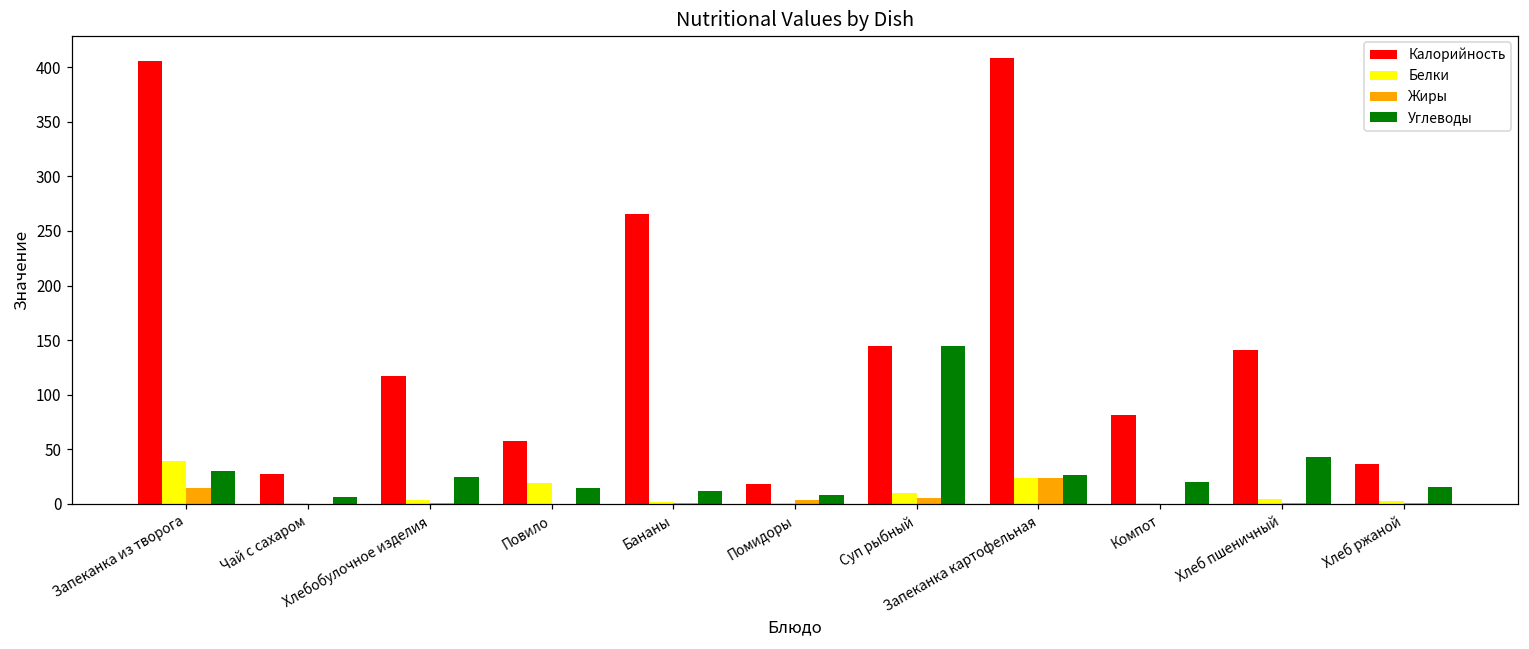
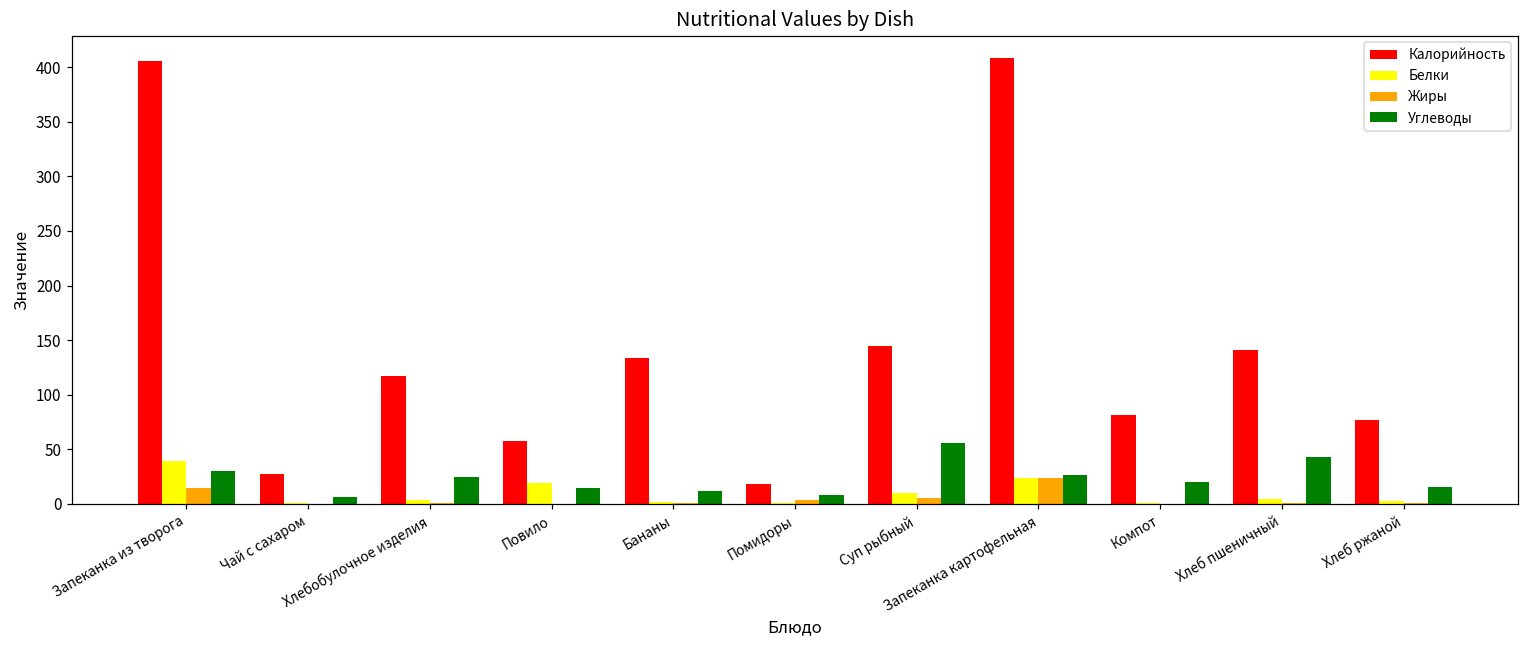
  {
    "Калорийность": {
      "Запеканка из творога": 410,
      "Чай с сахаром": 30,
      "Хлебобулочное изделия": 120,
      "Повило": 60,
-     "Бананы": 270,
+     "Бананы": 130,
      "Помидоры": 20,
      "Суп рыбный": 140,
      "Запеканка картофельная": 410,
      "Компот": 80,
      "Хлеб пшеничный": 140,
-     "Хлеб ржаной": 40
+     "Хлеб ржаной": 80
    },
    "Белки": {
      "Запеканка из творога": 40,
      "Хлебобулочное изделия": 0,
      "Повило": 20,
      "Суп рыбный": 10,
      "Запеканка картофельная": 20,
      "Хлеб пшеничный": 0,
      "Хлеб ржаной": 0
    },
    "Жиры": {
      "Запеканка из творога": 10,
      "Чай с сахаром": 0,
      "Повило": 0,
      "Помидоры": 0,
      "Суп рыбный": 0,
      "Запеканка картофельная": 20,
      "Компот": 0
    },
    "Углеводы": {
      "Запеканка из творога": 30,
      "Чай с сахаром": 10,
      "Хлебобулочное изделия": 20,
      "Повило": 10,
      "Бананы": 10,
      "Помидоры": 10,
-     "Суп рыбный": 140,
+     "Суп рыбный": 60,
      "Запеканка картофельная": 30,
      "Компот": 20,
      "Хлеб пшеничный": 40,
      "Хлеб ржаной": 10
    }
  }
